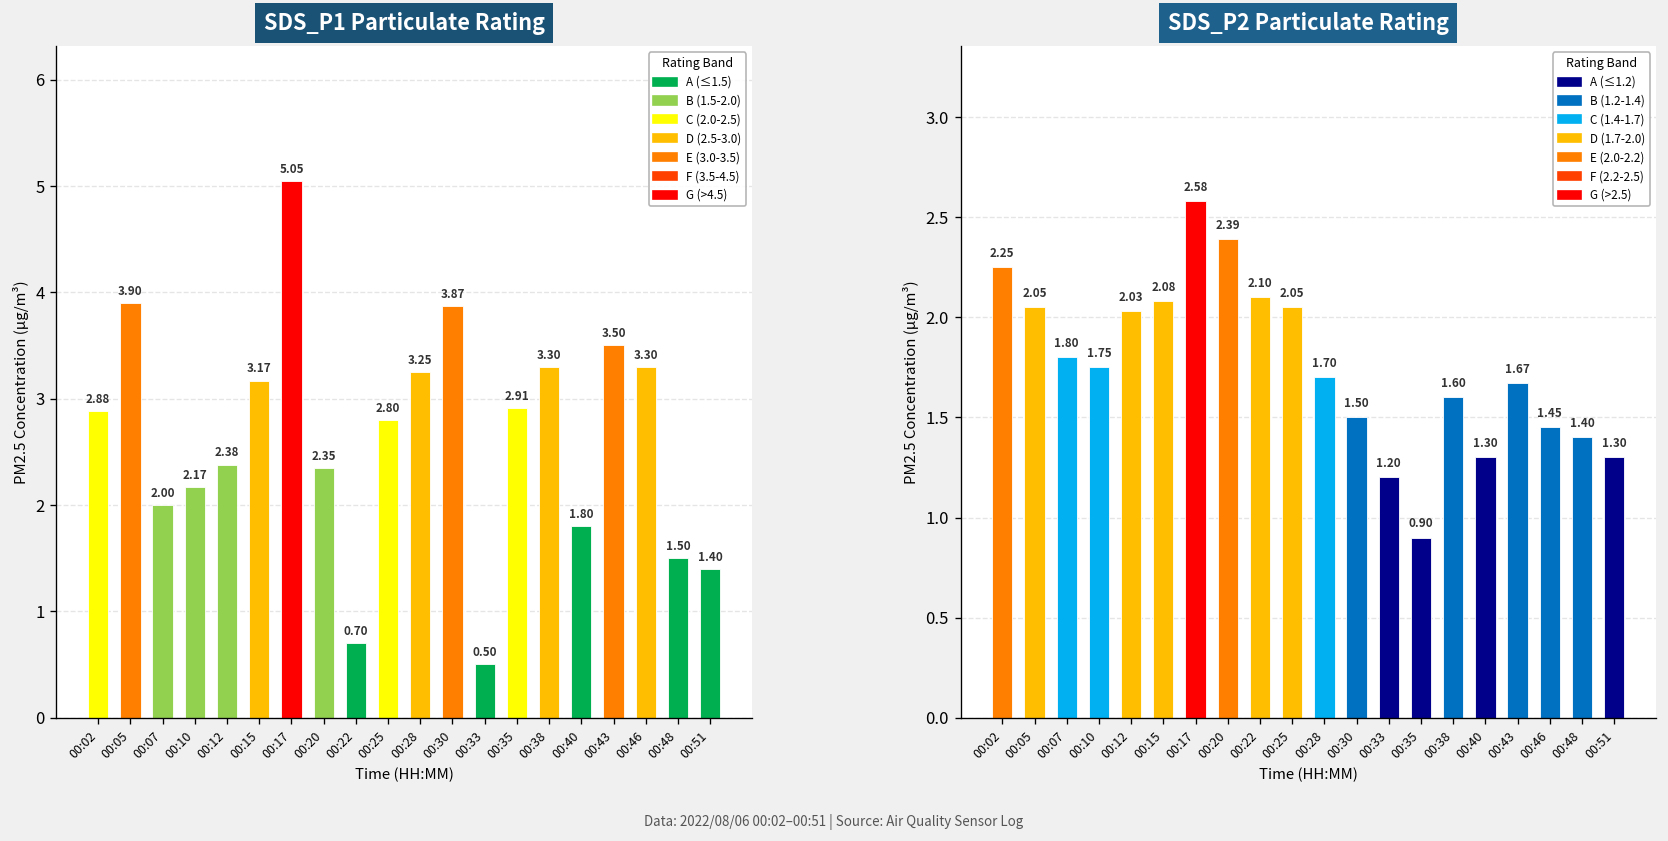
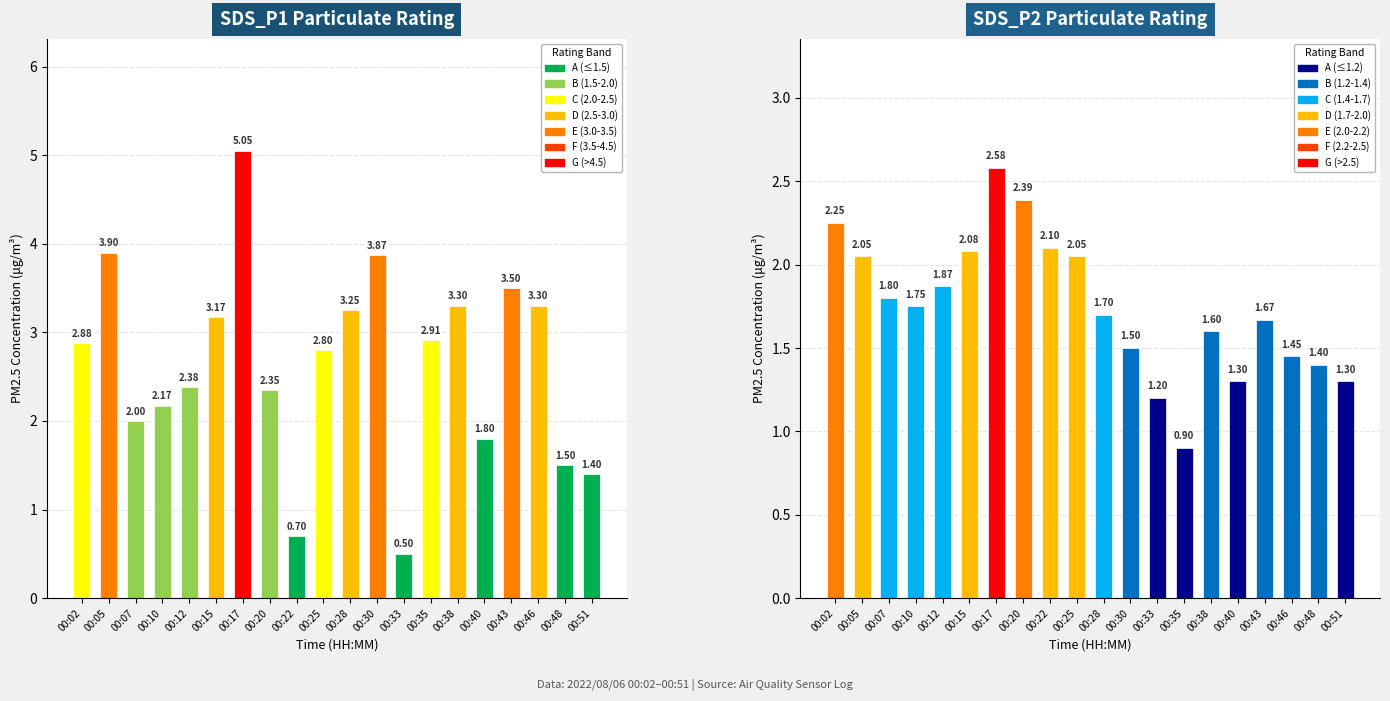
  {
    "SDS_P1 Particulate Rating": {
      "00:02": 2.88,
      "00:05": 3.90,
      "00:07": 2.00,
      "00:10": 2.17,
      "00:12": 2.38,
      "00:15": 3.17,
      "00:17": 5.05,
      "00:20": 2.35,
      "00:22": 0.70,
      "00:25": 2.80,
      "00:28": 3.25,
      "00:30": 3.87,
      "00:33": 0.50,
      "00:35": 2.91,
      "00:38": 3.30,
      "00:40": 1.80,
      "00:43": 3.50,
      "00:46": 3.30,
      "00:48": 1.50,
      "00:51": 1.40
    },
    "SDS_P2 Particulate Rating": {
      "00:02": 2.25,
      "00:05": 2.05,
      "00:07": 1.80,
      "00:10": 1.75,
-     "00:12": 2.03,
+     "00:12": 1.87,
      "00:15": 2.08,
      "00:17": 2.58,
      "00:20": 2.39,
      "00:22": 2.10,
      "00:25": 2.05,
      "00:28": 1.70,
      "00:30": 1.50,
      "00:33": 1.20,
      "00:35": 0.90,
      "00:38": 1.60,
      "00:40": 1.30,
      "00:43": 1.67,
      "00:46": 1.45,
      "00:48": 1.40,
      "00:51": 1.30
    }
  }
